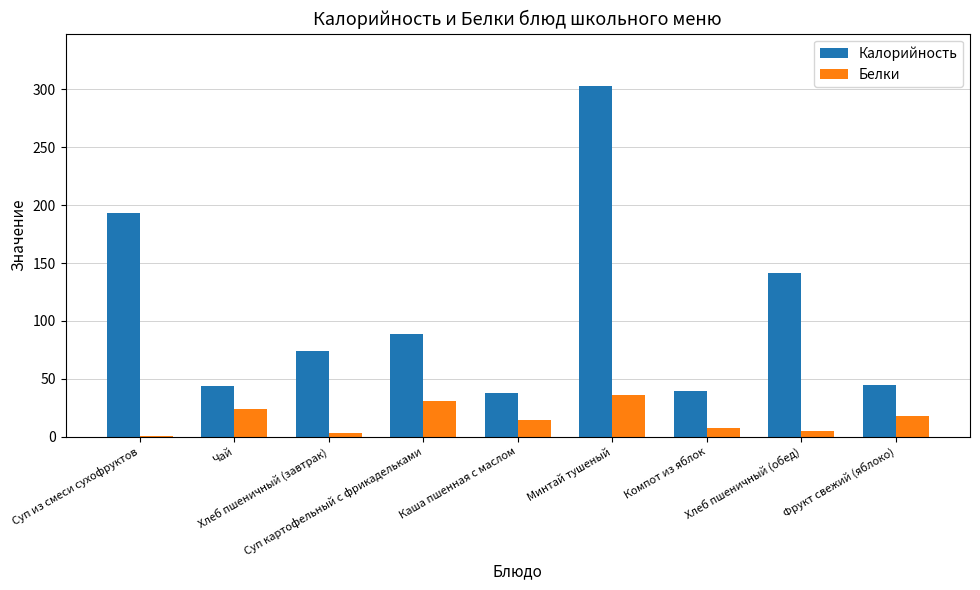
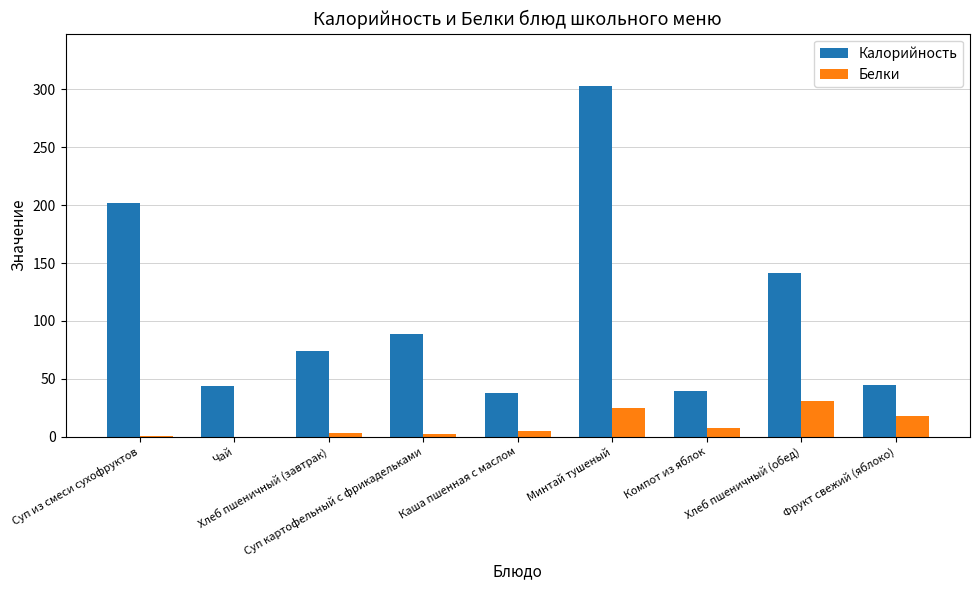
  {
    "Калорийность": {
-     "Суп из смеси сухофруктов": 193,
+     "Суп из смеси сухофруктов": 202,
      "Чай": 44,
      "Хлеб пшеничный (завтрак)": 74,
      "Суп картофельный с фрикадельками": 89,
      "Каша пшенная с маслом": 38,
      "Минтай тушеный": 303,
      "Компот из яблок": 40,
      "Хлеб пшеничный (обед)": 142,
      "Фрукт свежий (яблоко)": 44
    },
    "Белки": {
-     "Чай": 24,
+     "Чай": 0,
      "Хлеб пшеничный (завтрак)": 3,
-     "Суп картофельный с фрикадельками": 31,
-     "Каша пшенная с маслом": 14,
-     "Минтай тушеный": 36,
+     "Суп картофельный с фрикадельками": 2,
+     "Каша пшенная с маслом": 5,
+     "Минтай тушеный": 25,
      "Компот из яблок": 8,
-     "Хлеб пшеничный (обед)": 5,
+     "Хлеб пшеничный (обед)": 31,
      "Фрукт свежий (яблоко)": 18
    }
  }
